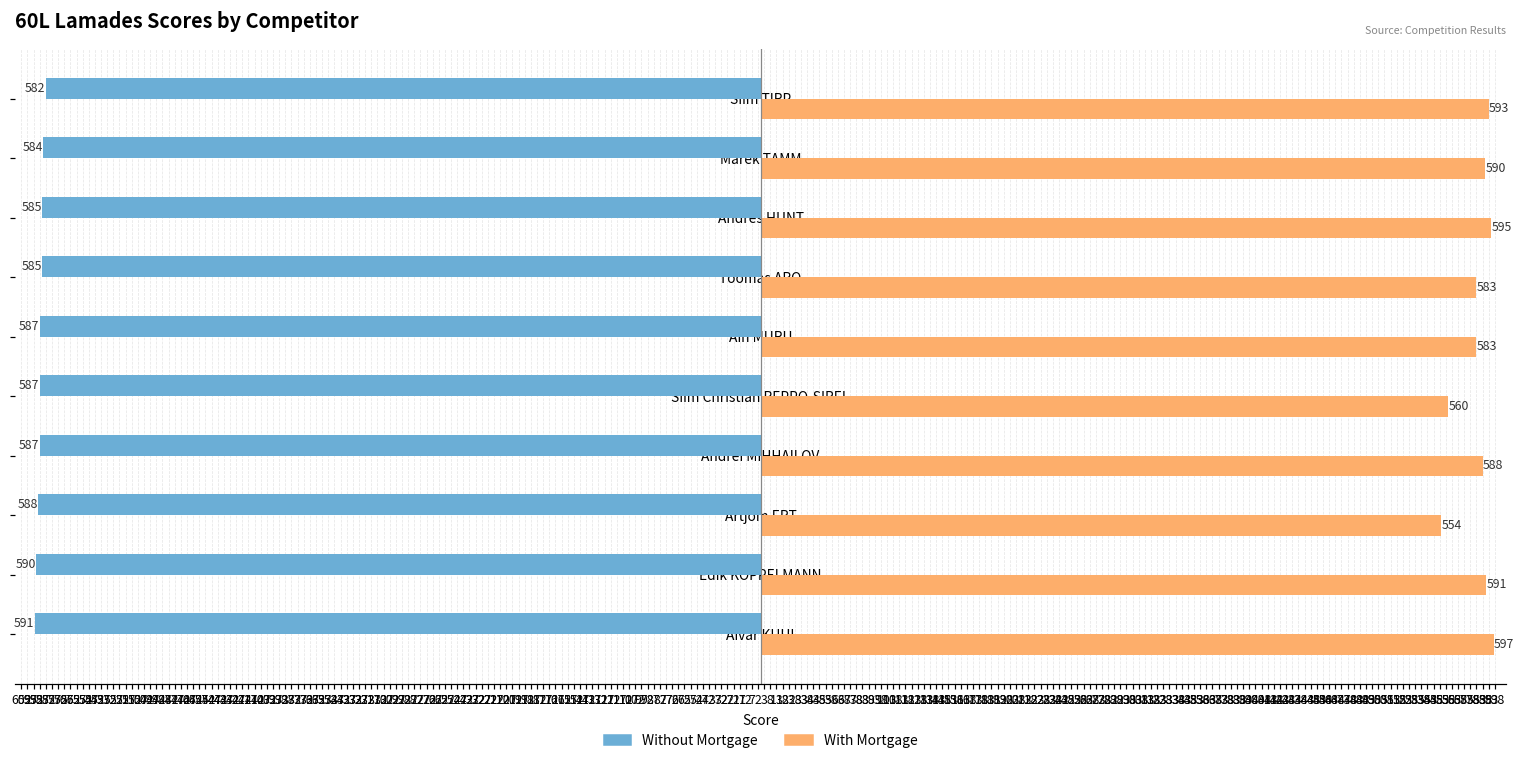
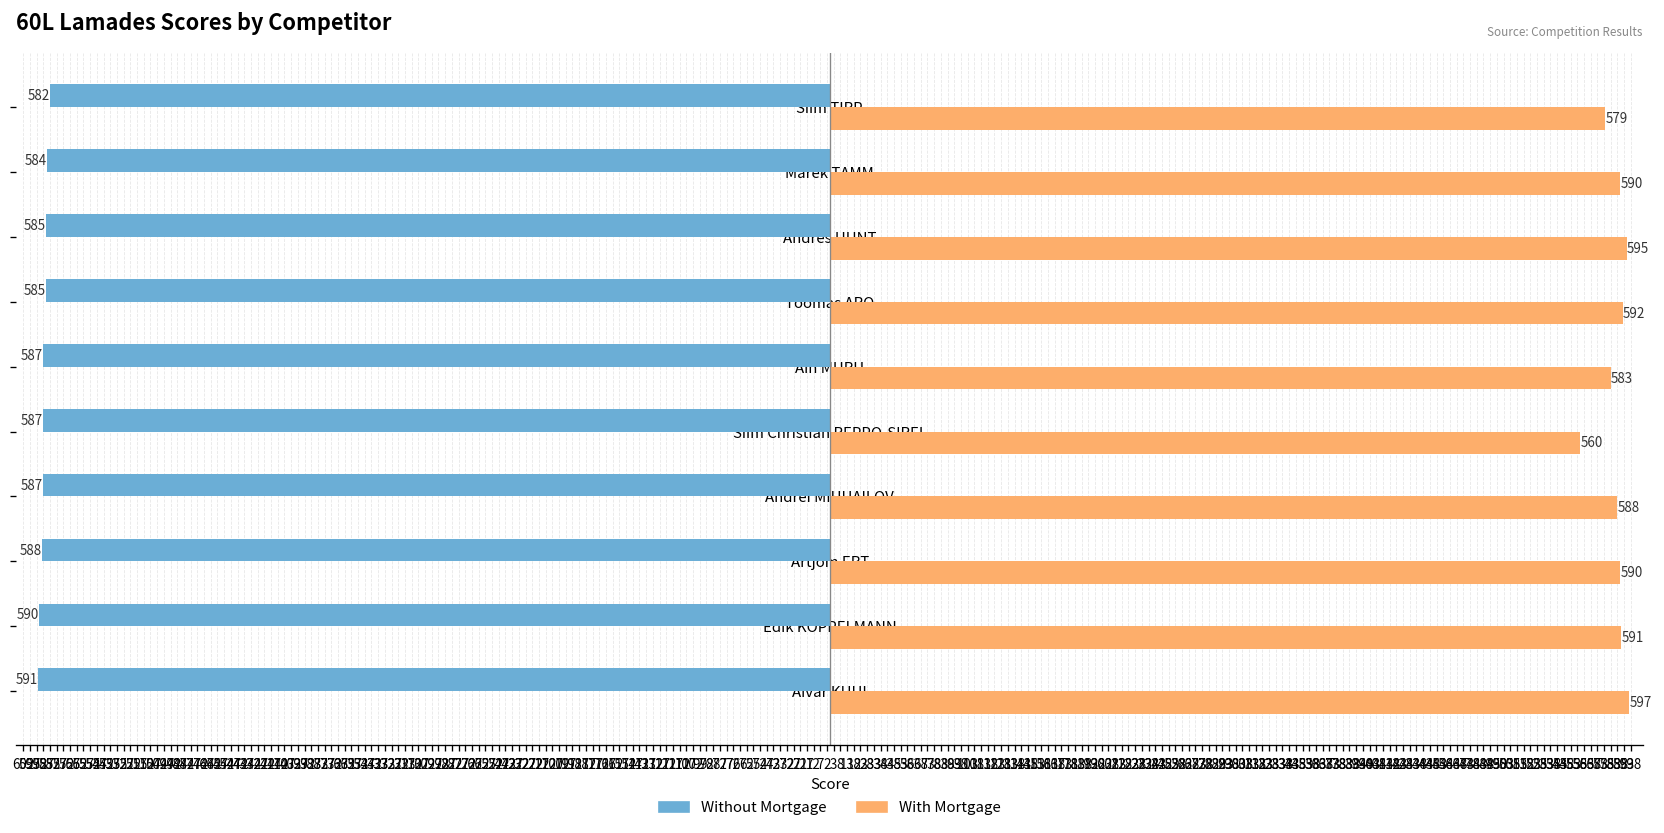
  {
    "With Mortgage": {
-     "Siim TIRP": 593,
+     "Siim TIRP": 579,
      "Marek TAMM": 590,
      "Andres HUNT": 595,
-     "Toomas ARO": 583,
+     "Toomas ARO": 592,
      "Ain MURU": 583,
      "Siim Christian REPPO-SIREL": 560,
      "Andrei MIHHAILOV": 588,
-     "Artjom ERT": 554,
+     "Artjom ERT": 590,
      "Edik KOPPELMANN": 591,
      "Aivar KUHI": 597
    }
  }
